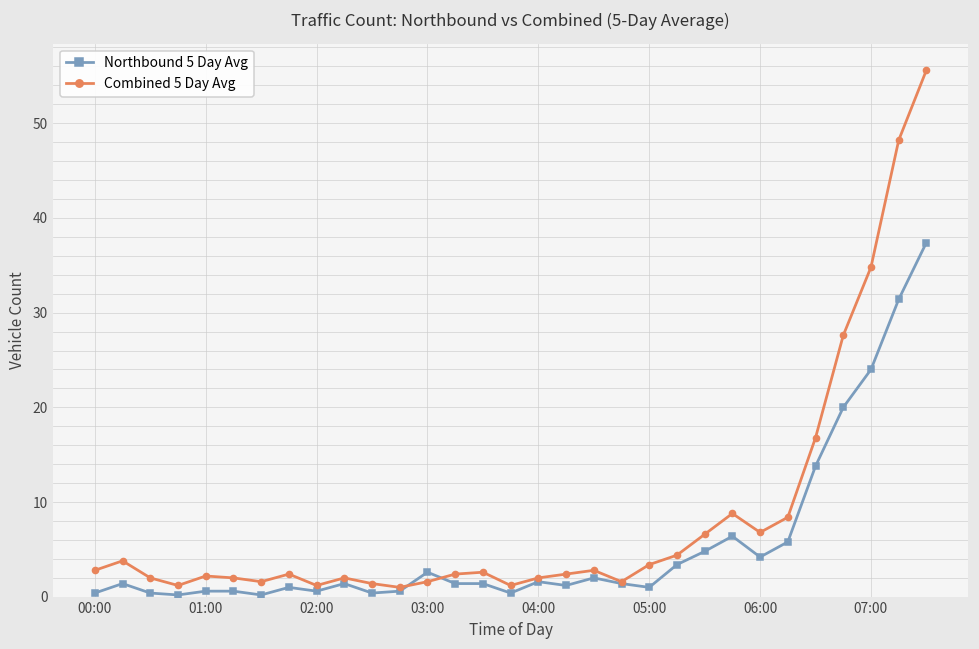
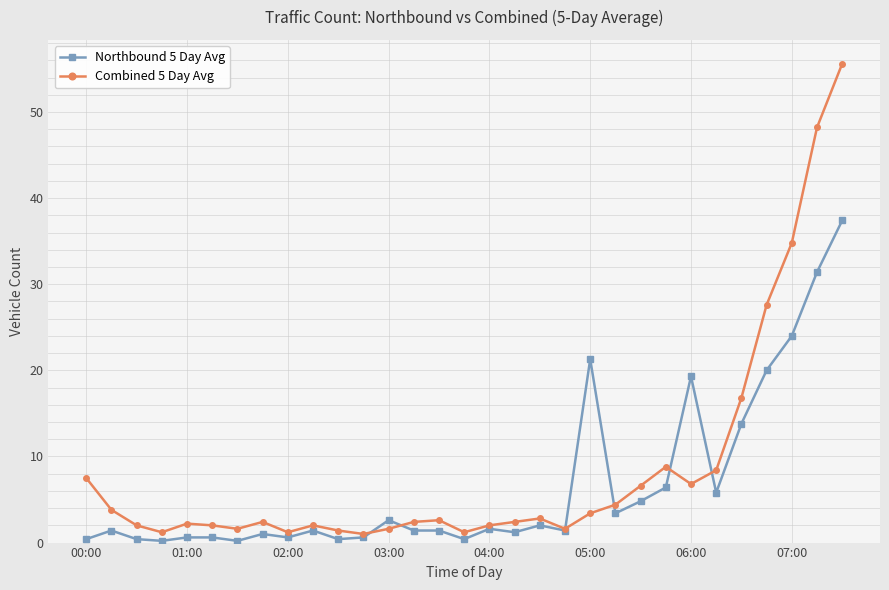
  {
    "Northbound 5 Day Avg": {
      "00:00": 0,
      "01:00": 1,
      "02:00": 1,
      "03:00": 3,
      "04:00": 2,
-     "05:00": 1,
-     "06:00": 4,
+     "05:00": 21,
+     "06:00": 19,
      "07:00": 24
    },
    "Combined 5 Day Avg": {
-     "00:00": 3,
+     "00:00": 8,
      "01:00": 2,
      "02:00": 1,
      "03:00": 2,
      "04:00": 2,
      "05:00": 3,
      "06:00": 7,
      "07:00": 35
    }
  }
